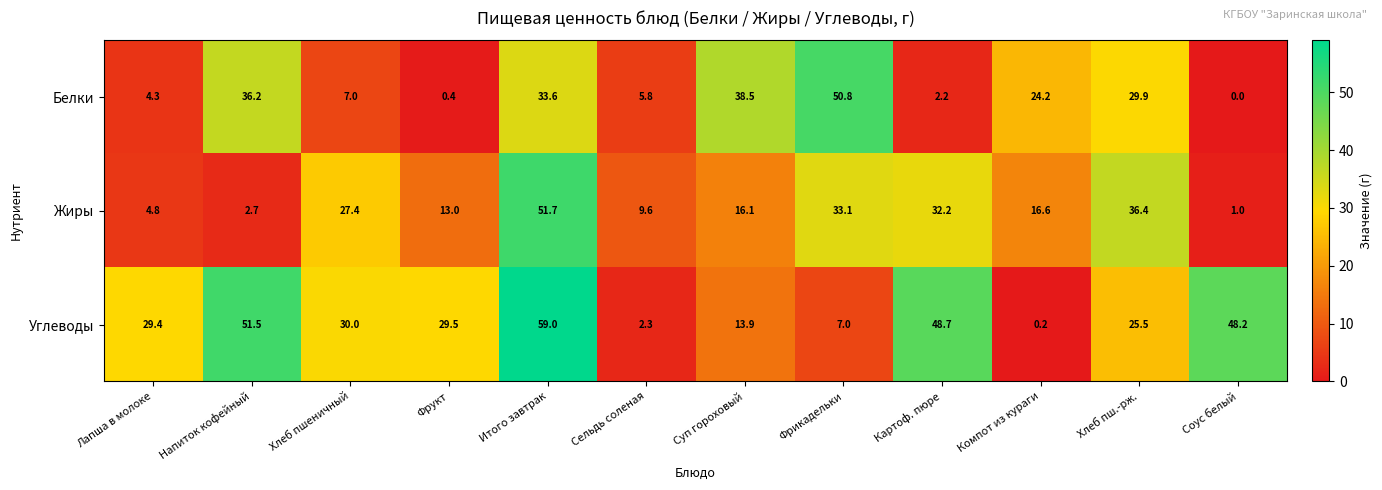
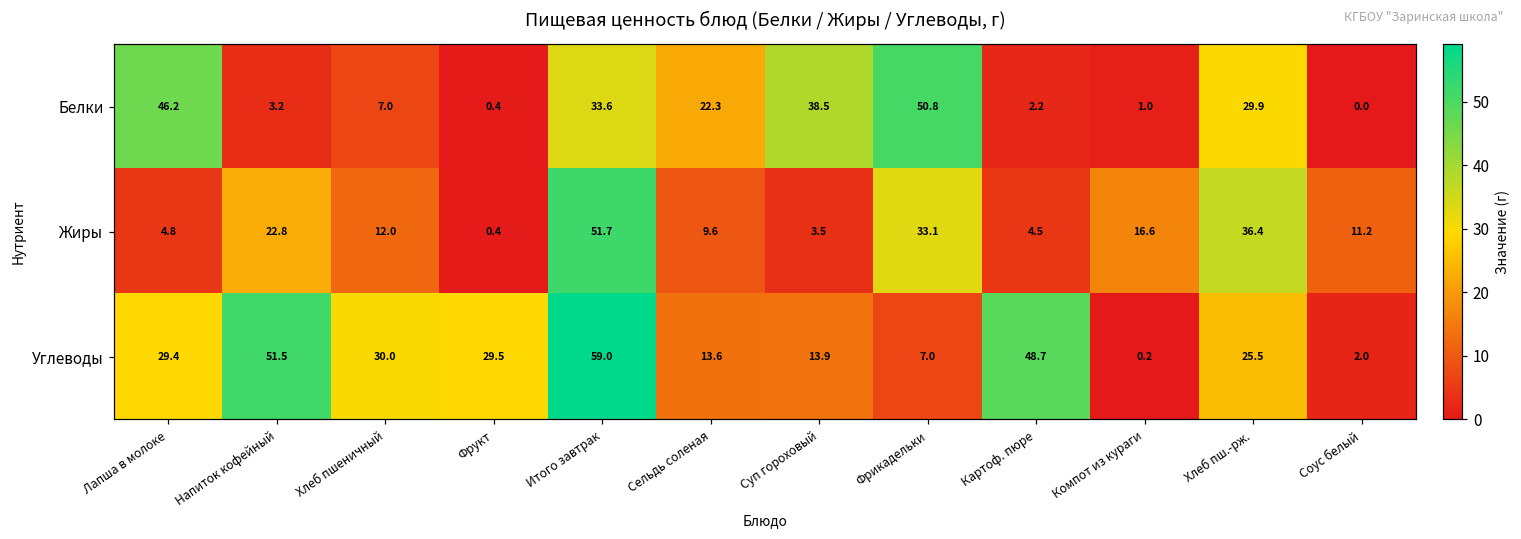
  {
    "Белки": {
-     "Лапша в молоке": 4.3,
-     "Напиток кофейный": 36.2,
+     "Лапша в молоке": 46.2,
+     "Напиток кофейный": 3.2,
      "Хлеб пшеничный": 7.0,
      "Фрукт": 0.4,
      "Итого завтрак": 33.6,
-     "Сельдь соленая": 5.8,
+     "Сельдь соленая": 22.3,
      "Суп гороховый": 38.5,
      "Фрикадельки": 50.8,
      "Картоф. пюре": 2.2,
-     "Компот из кураги": 24.2,
+     "Компот из кураги": 1.0,
      "Хлеб пш.-рж.": 29.9,
      "Соус белый": 0.0
    },
    "Жиры": {
      "Лапша в молоке": 4.8,
-     "Напиток кофейный": 2.7,
-     "Хлеб пшеничный": 27.4,
-     "Фрукт": 13.0,
+     "Напиток кофейный": 22.8,
+     "Хлеб пшеничный": 12.0,
+     "Фрукт": 0.4,
      "Итого завтрак": 51.7,
      "Сельдь соленая": 9.6,
-     "Суп гороховый": 16.1,
+     "Суп гороховый": 3.5,
      "Фрикадельки": 33.1,
-     "Картоф. пюре": 32.2,
+     "Картоф. пюре": 4.5,
      "Компот из кураги": 16.6,
      "Хлеб пш.-рж.": 36.4,
-     "Соус белый": 1.0
+     "Соус белый": 11.2
    },
    "Углеводы": {
      "Лапша в молоке": 29.4,
      "Напиток кофейный": 51.5,
      "Хлеб пшеничный": 30.0,
      "Фрукт": 29.5,
      "Итого завтрак": 59.0,
-     "Сельдь соленая": 2.3,
+     "Сельдь соленая": 13.6,
      "Суп гороховый": 13.9,
      "Фрикадельки": 7.0,
      "Картоф. пюре": 48.7,
      "Компот из кураги": 0.2,
      "Хлеб пш.-рж.": 25.5,
-     "Соус белый": 48.2
+     "Соус белый": 2.0
    }
  }
